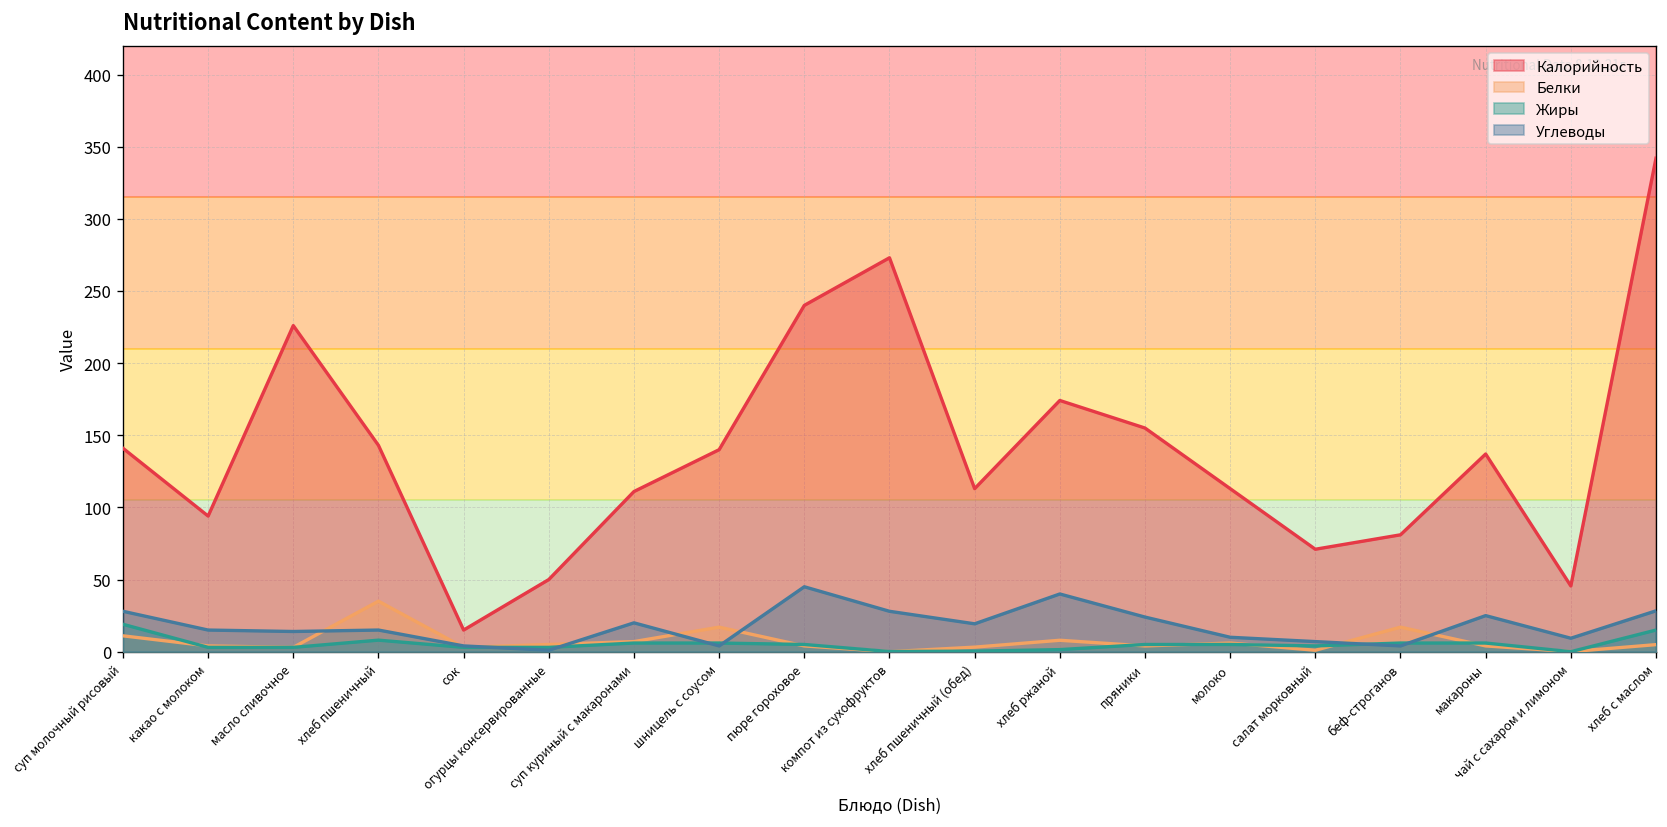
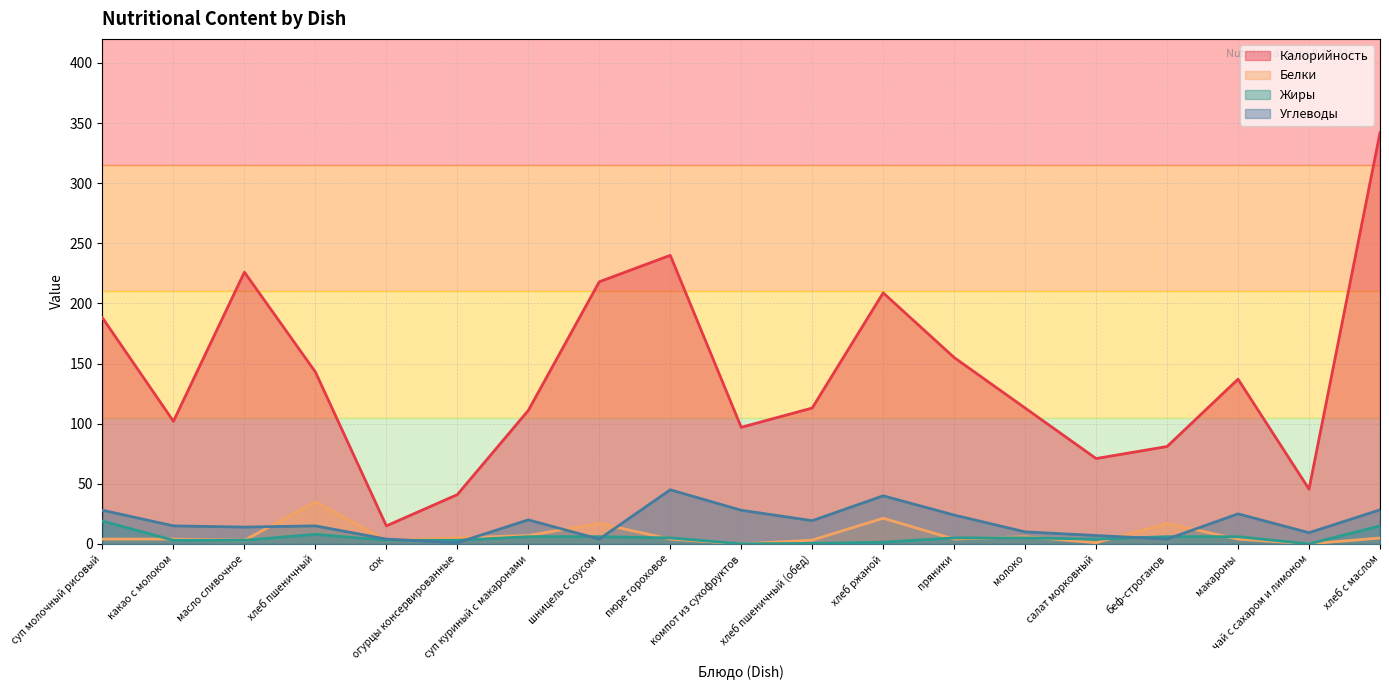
  {
    "Калорийность": {
-     "суп молочный рисовый": 141,
-     "какао с молоком": 94,
+     "суп молочный рисовый": 188,
+     "какао с молоком": 102,
      "масло сливочное": 226,
      "хлеб пшеничный": 143,
      "сок": 15,
-     "огурцы консервированные": 50,
+     "огурцы консервированные": 41,
      "суп куриный с макаронами": 111,
-     "шницель с соусом": 140,
+     "шницель с соусом": 218,
      "пюре гороховое": 240,
-     "компот из сухофруктов": 273,
+     "компот из сухофруктов": 97,
      "хлеб пшеничный (обед)": 113,
-     "хлеб ржаной": 174,
+     "хлеб ржаной": 209,
      "пряники": 155,
      "молоко": 113,
      "салат морковный": 71,
      "беф-строганов": 81,
      "макароны": 137,
      "чай с сахаром и лимоном": 46,
      "хлеб с маслом": 342
    },
    "Белки": {
-     "суп молочный рисовый": 11,
+     "суп молочный рисовый": 4,
      "хлеб пшеничный": 35,
      "шницель с соусом": 17,
      "хлеб пшеничный (обед)": 3,
-     "хлеб ржаной": 8,
+     "хлеб ржаной": 21,
      "салат морковный": 1,
      "беф-строганов": 17,
      "хлеб с маслом": 5
    }
  }
